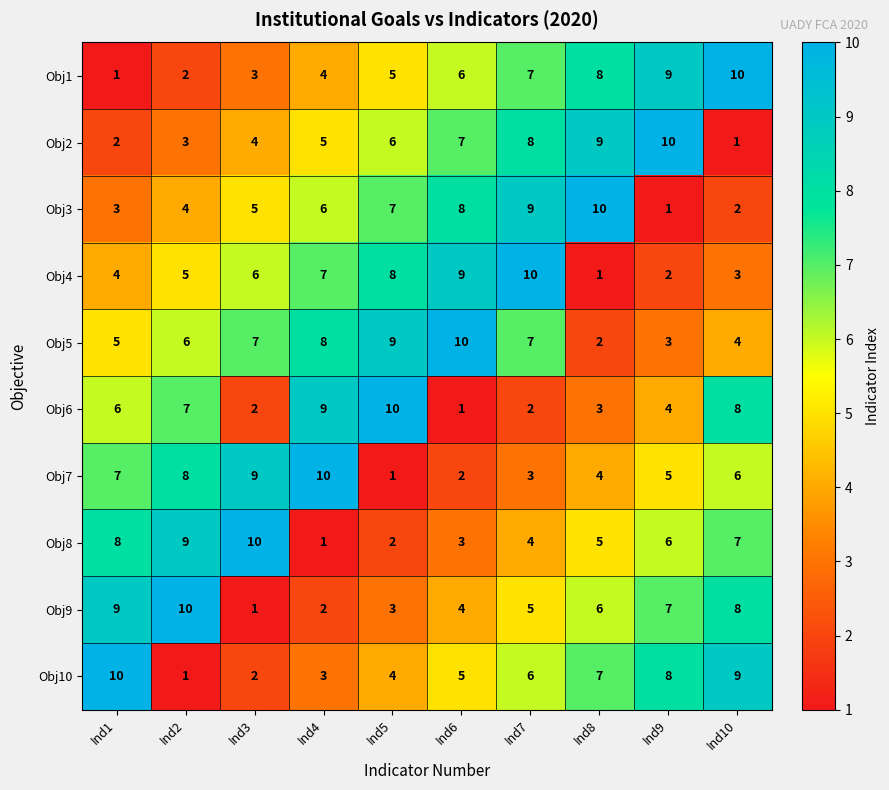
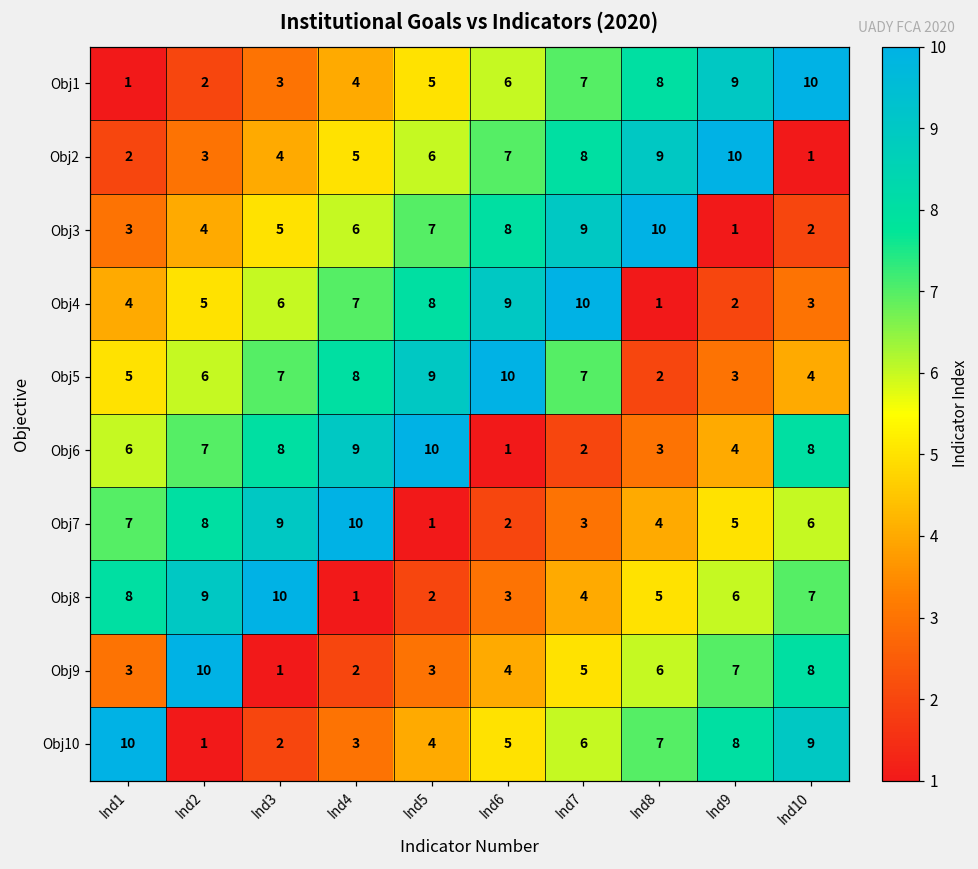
  {
    "Obj1": {
      "Ind1": 1,
      "Ind2": 2,
      "Ind3": 3,
      "Ind4": 4,
      "Ind5": 5,
      "Ind6": 6,
      "Ind7": 7,
      "Ind8": 8,
      "Ind9": 9,
      "Ind10": 10
    },
    "Obj2": {
      "Ind1": 2,
      "Ind2": 3,
      "Ind3": 4,
      "Ind4": 5,
      "Ind5": 6,
      "Ind6": 7,
      "Ind7": 8,
      "Ind8": 9,
      "Ind9": 10,
      "Ind10": 1
    },
    "Obj3": {
      "Ind1": 3,
      "Ind2": 4,
      "Ind3": 5,
      "Ind4": 6,
      "Ind5": 7,
      "Ind6": 8,
      "Ind7": 9,
      "Ind8": 10,
      "Ind9": 1,
      "Ind10": 2
    },
    "Obj4": {
      "Ind1": 4,
      "Ind2": 5,
      "Ind3": 6,
      "Ind4": 7,
      "Ind5": 8,
      "Ind6": 9,
      "Ind7": 10,
      "Ind8": 1,
      "Ind9": 2,
      "Ind10": 3
    },
    "Obj5": {
      "Ind1": 5,
      "Ind2": 6,
      "Ind3": 7,
      "Ind4": 8,
      "Ind5": 9,
      "Ind6": 10,
      "Ind7": 7,
      "Ind8": 2,
      "Ind9": 3,
      "Ind10": 4
    },
    "Obj6": {
      "Ind1": 6,
      "Ind2": 7,
-     "Ind3": 2,
+     "Ind3": 8,
      "Ind4": 9,
      "Ind5": 10,
      "Ind6": 1,
      "Ind7": 2,
      "Ind8": 3,
      "Ind9": 4,
      "Ind10": 8
    },
    "Obj7": {
      "Ind1": 7,
      "Ind2": 8,
      "Ind3": 9,
      "Ind4": 10,
      "Ind5": 1,
      "Ind6": 2,
      "Ind7": 3,
      "Ind8": 4,
      "Ind9": 5,
      "Ind10": 6
    },
    "Obj8": {
      "Ind1": 8,
      "Ind2": 9,
      "Ind3": 10,
      "Ind4": 1,
      "Ind5": 2,
      "Ind6": 3,
      "Ind7": 4,
      "Ind8": 5,
      "Ind9": 6,
      "Ind10": 7
    },
    "Obj9": {
-     "Ind1": 9,
+     "Ind1": 3,
      "Ind2": 10,
      "Ind3": 1,
      "Ind4": 2,
      "Ind5": 3,
      "Ind6": 4,
      "Ind7": 5,
      "Ind8": 6,
      "Ind9": 7,
      "Ind10": 8
    },
    "Obj10": {
      "Ind1": 10,
      "Ind2": 1,
      "Ind3": 2,
      "Ind4": 3,
      "Ind5": 4,
      "Ind6": 5,
      "Ind7": 6,
      "Ind8": 7,
      "Ind9": 8,
      "Ind10": 9
    }
  }
